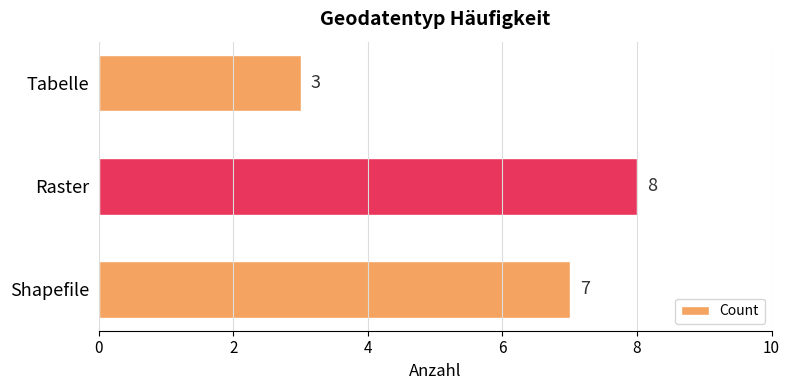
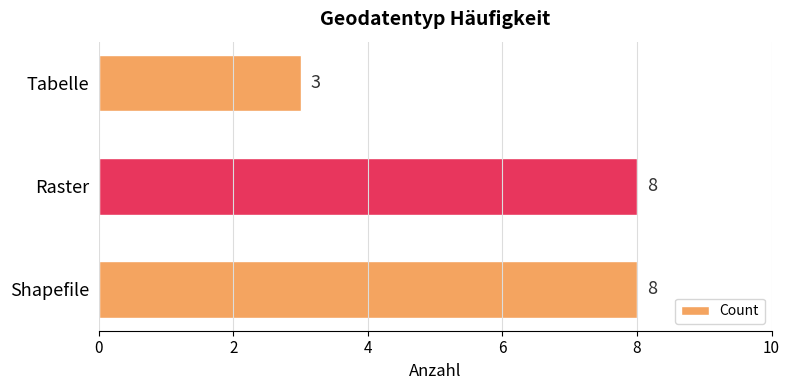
  {
    "Tabelle": 3,
    "Raster": 8,
-   "Shapefile": 7
+   "Shapefile": 8
  }
